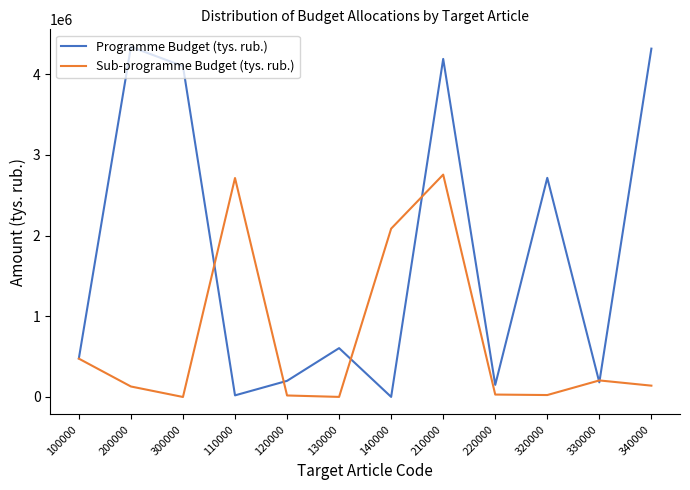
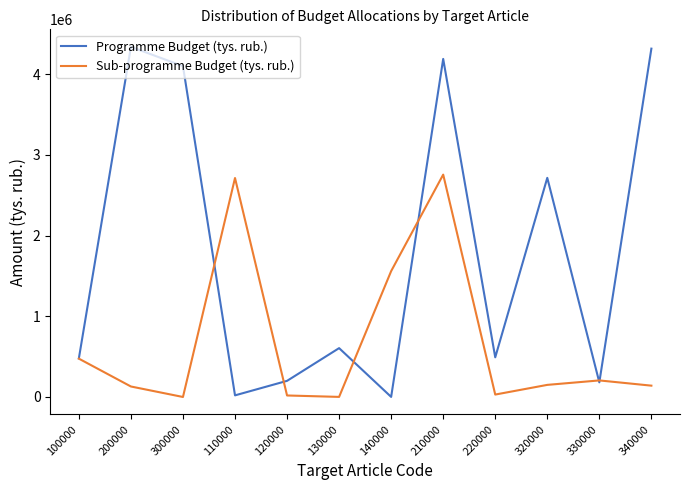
  {
    "Programme Budget (tys. rub.)": {
      "110000": 0,
      "120000": 200000,
      "130000": 600000,
      "140000": 0,
      "210000": 4200000,
-     "220000": 200000,
+     "220000": 500000,
      "320000": 2700000,
      "340000": 4300000
    },
    "Sub-programme Budget (tys. rub.)": {
      "200000": 100000,
      "300000": 0,
      "110000": 2700000,
      "120000": 0,
      "130000": 0,
-     "140000": 2100000,
+     "140000": 1600000,
      "210000": 2800000,
      "220000": 0,
-     "320000": 0,
+     "320000": 200000,
      "340000": 100000
    }
  }
